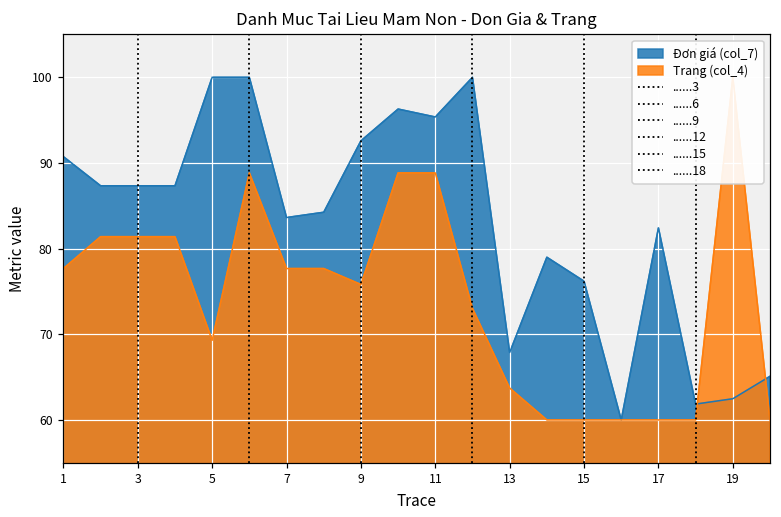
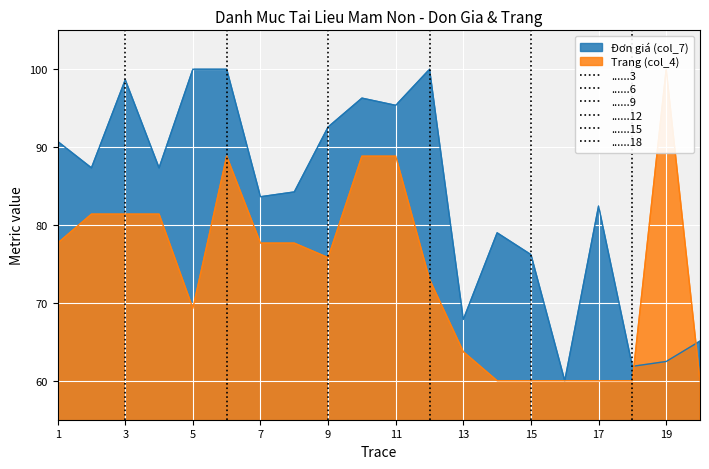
  {
    "Đơn giá (col_7)": {
      "1": 91,
-     "3": 87,
+     "3": 99,
      "5": 100,
      "7": 84,
      "9": 93,
      "11": 95,
      "13": 68,
      "15": 76,
      "17": 82,
      "19": 62
    },
    "Trang (col_4)": {
      "1": 78,
      "3": 81,
      "5": 69,
      "7": 78,
      "9": 76,
      "11": 89,
      "13": 64,
      "15": 60,
      "17": 60
    }
  }
